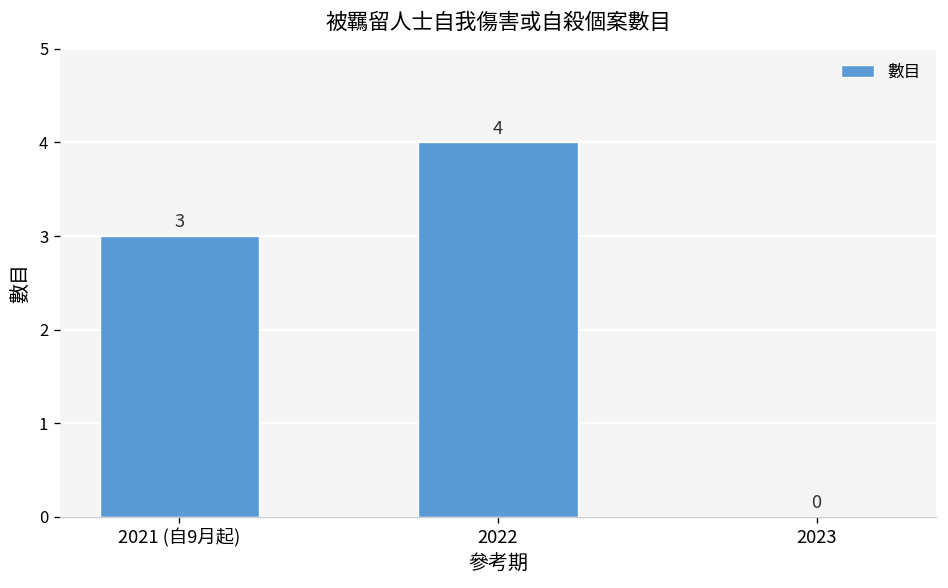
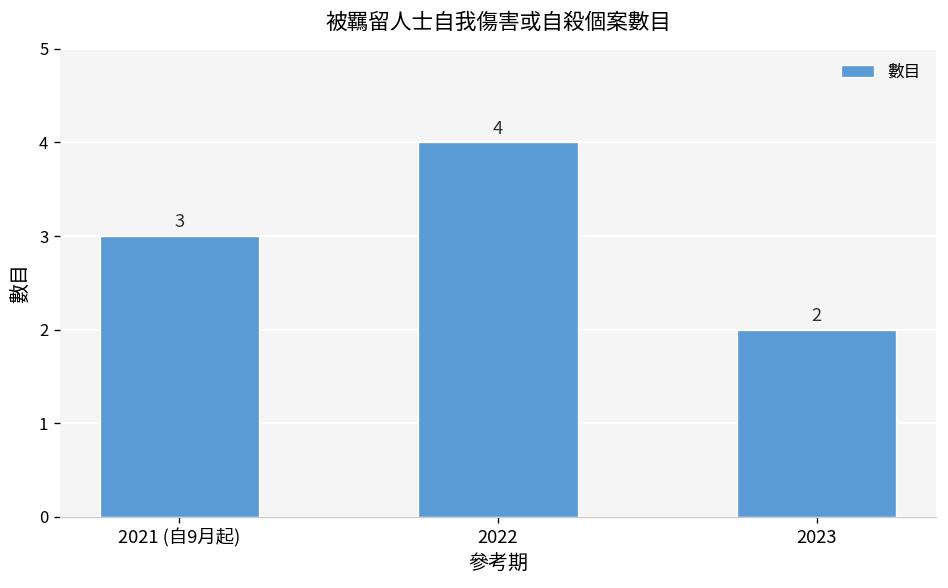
  {
    "2021 (自9月起)": 3,
    "2022": 4,
-   "2023": 0
+   "2023": 2
  }
